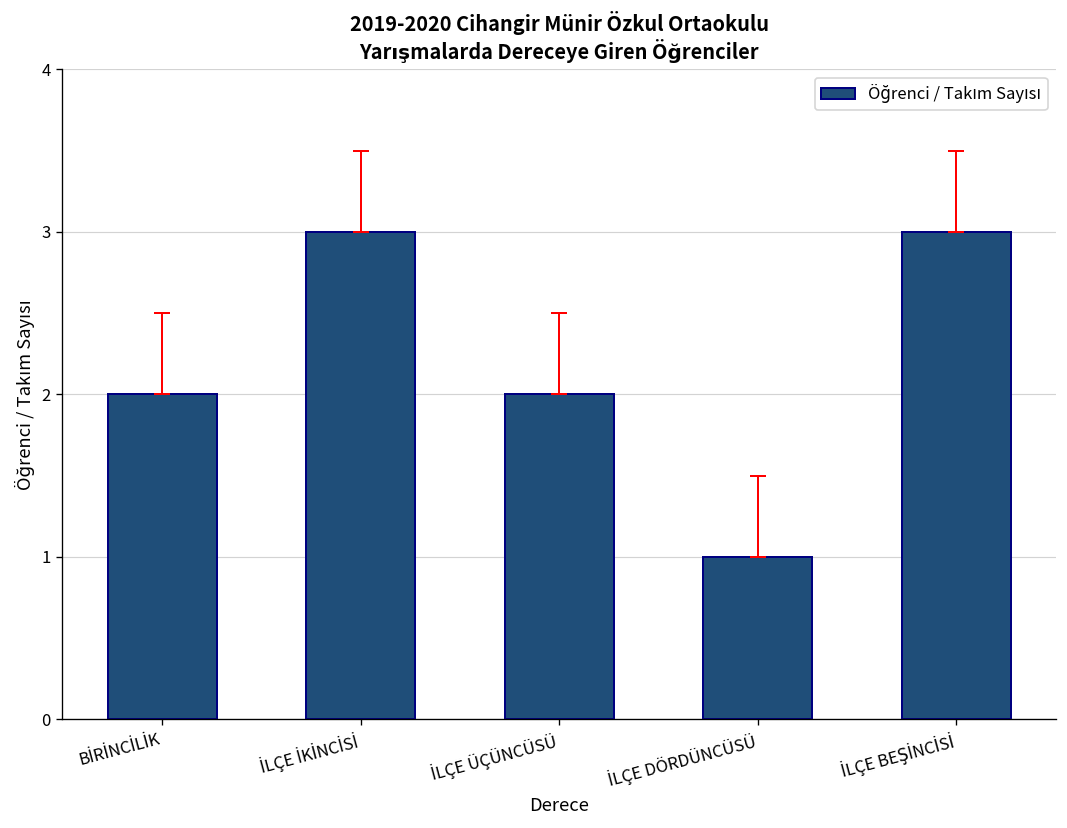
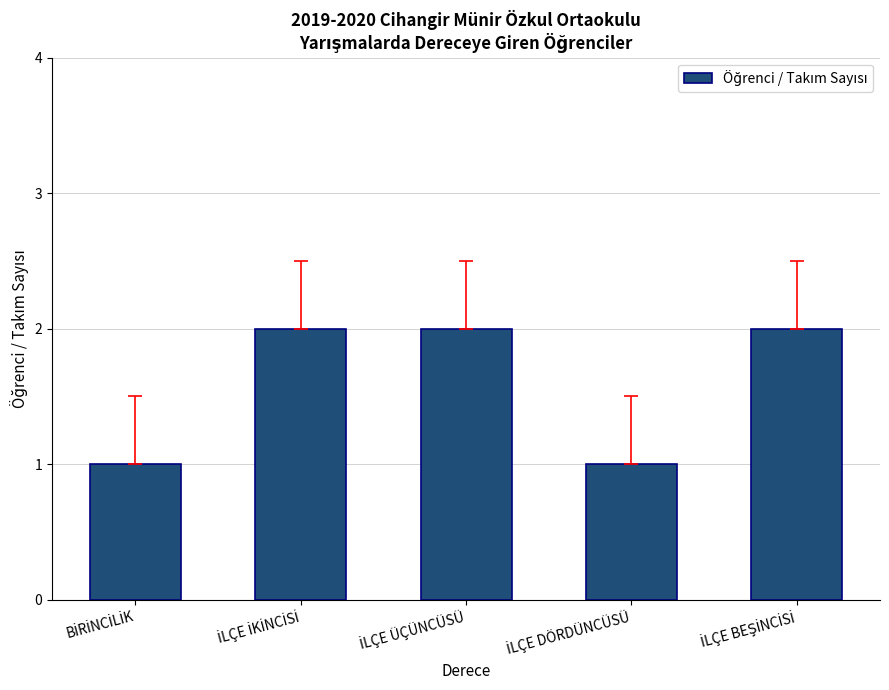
  {
    "Öğrenci / Takım Sayısı": {
-     "BİRİNCİLİK": 2,
-     "İLÇE İKİNCİSİ": 3,
+     "BİRİNCİLİK": 1,
+     "İLÇE İKİNCİSİ": 2,
      "İLÇE ÜÇÜNCÜSÜ": 2,
      "İLÇE DÖRDÜNCÜSÜ": 1,
-     "İLÇE BEŞİNCİSİ": 3
+     "İLÇE BEŞİNCİSİ": 2
    }
  }
